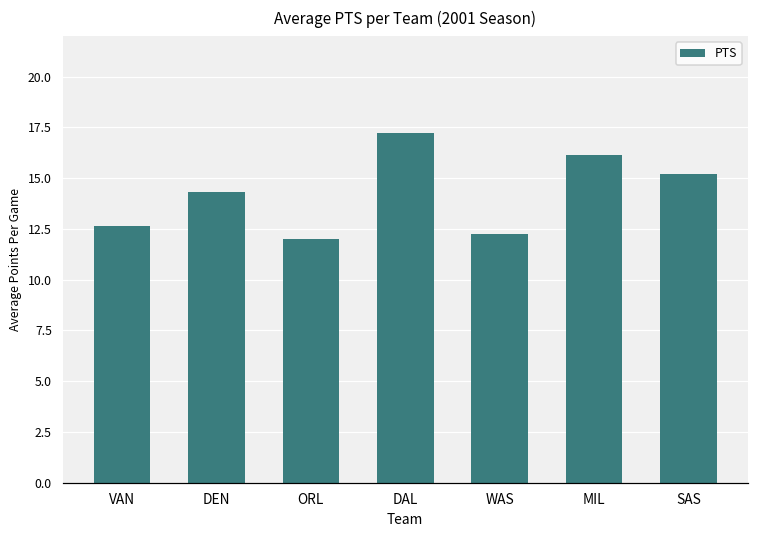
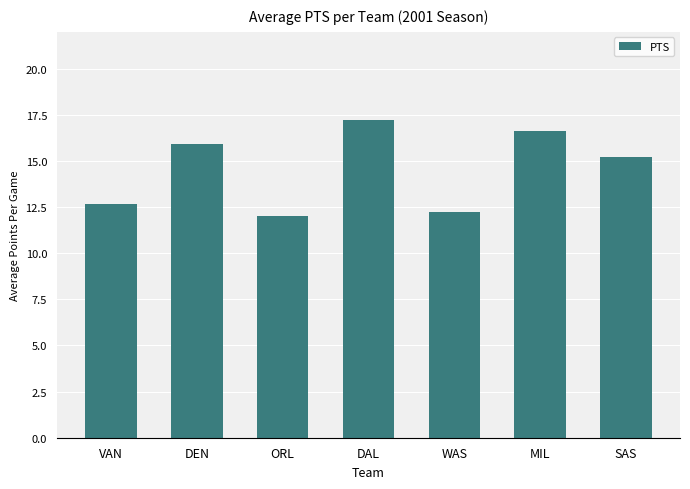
  {
    "VAN": 12.7,
-   "DEN": 14.3,
+   "DEN": 15.9,
    "ORL": 12.0,
    "DAL": 17.2,
    "WAS": 12.3,
-   "MIL": 16.2,
+   "MIL": 16.6,
    "SAS": 15.2
  }
